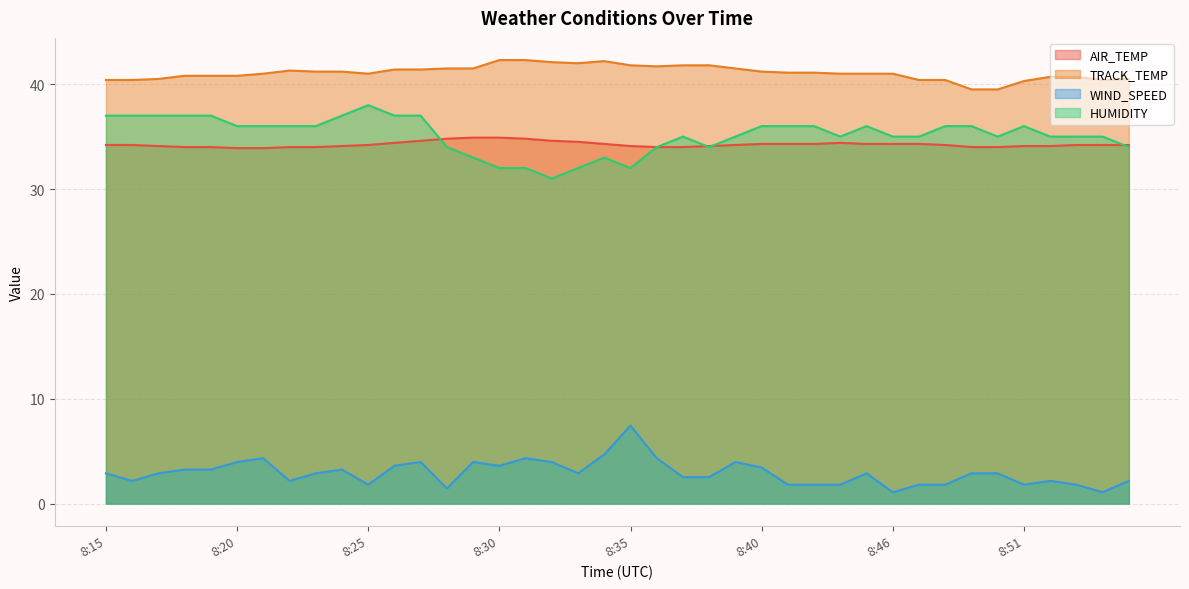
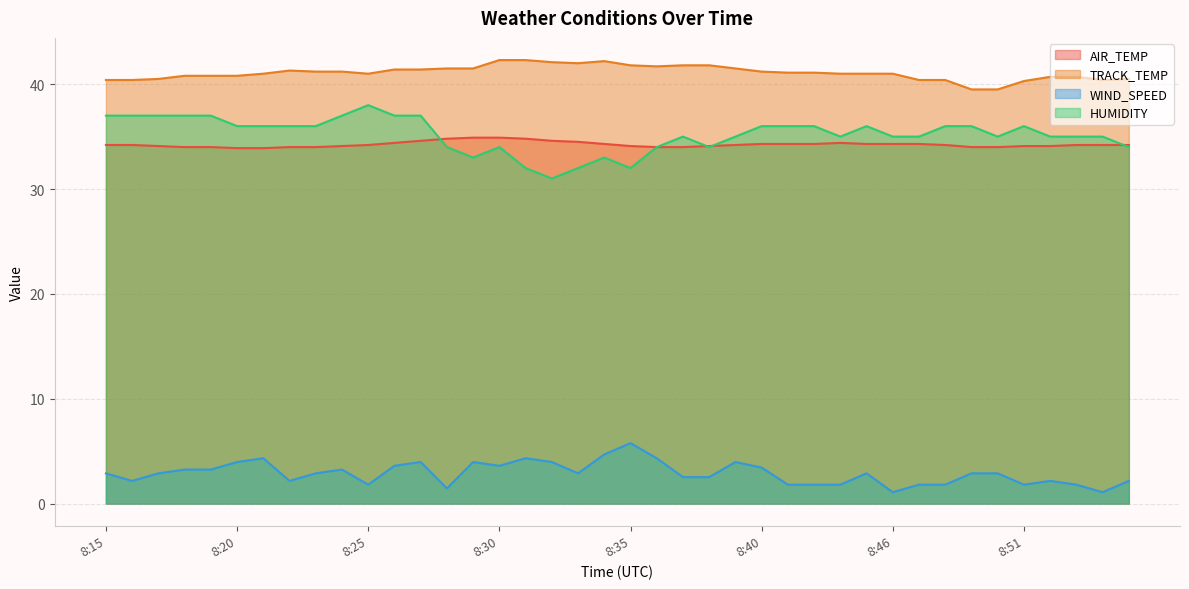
  {
    "WIND_SPEED": {
      "8:15": 2.9,
      "8:20": 4.0,
      "8:25": 1.8,
      "8:30": 3.6,
-     "8:35": 7.4,
+     "8:35": 5.8,
      "8:40": 3.4,
      "8:46": 1.1,
      "8:51": 1.8
    },
    "HUMIDITY": {
      "8:15": 37,
      "8:20": 36,
      "8:25": 38,
-     "8:30": 32,
+     "8:30": 34,
      "8:35": 32,
      "8:40": 36,
      "8:46": 35,
      "8:51": 36
    }
  }
